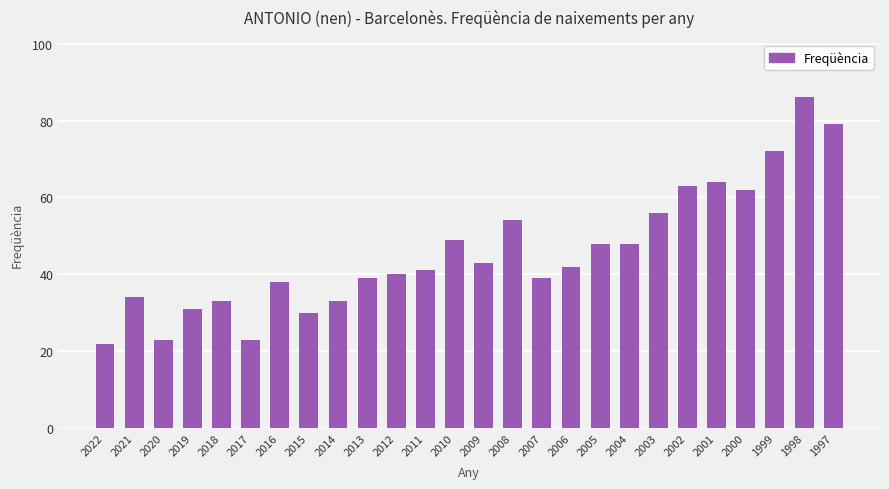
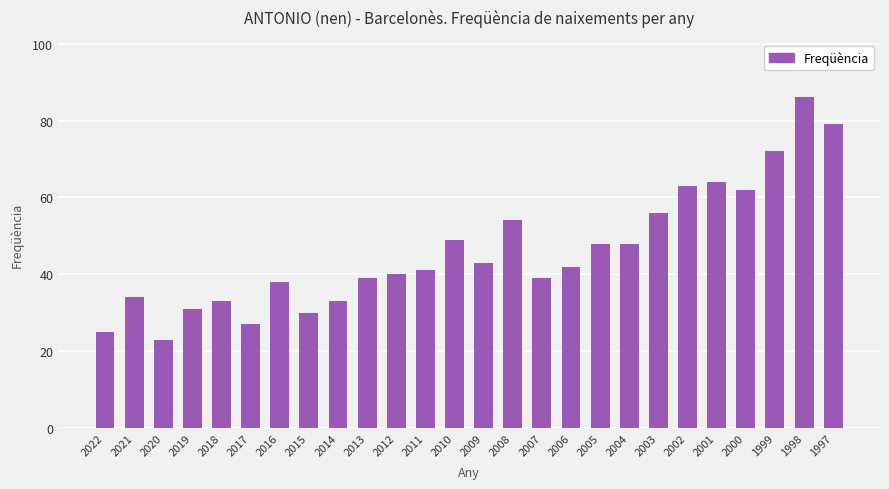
  {
-   "2022": 22,
+   "2022": 25,
    "2021": 34,
    "2020": 23,
    "2019": 31,
    "2018": 33,
-   "2017": 23,
+   "2017": 27,
    "2016": 38,
    "2015": 30,
    "2014": 33,
    "2013": 39,
    "2012": 40,
    "2011": 41,
    "2010": 49,
    "2009": 43,
    "2008": 54,
    "2007": 39,
    "2006": 42,
    "2005": 48,
    "2004": 48,
    "2003": 56,
    "2002": 63,
    "2001": 64,
    "2000": 62,
    "1999": 72,
    "1998": 86,
    "1997": 79
  }
